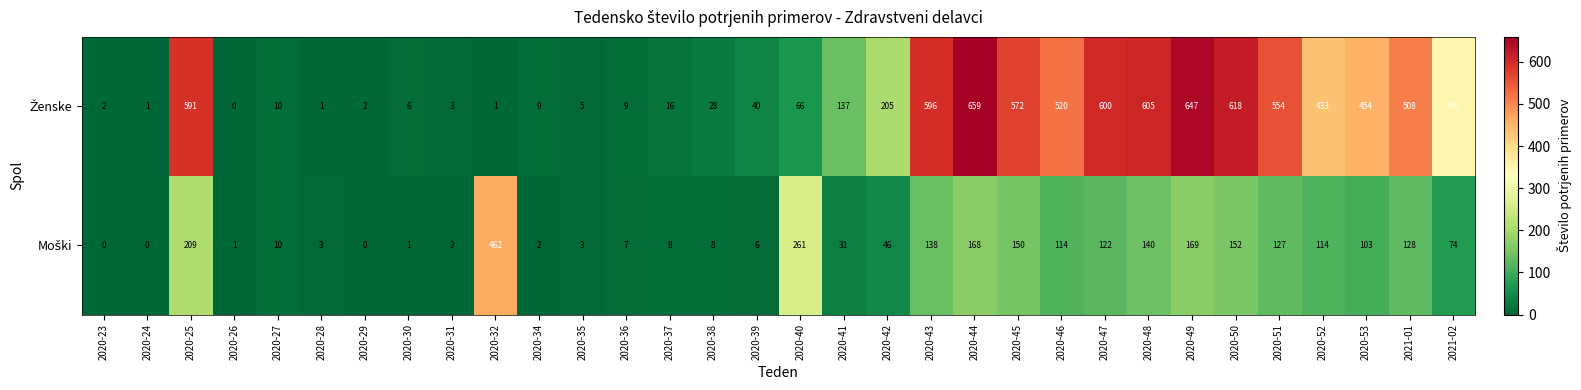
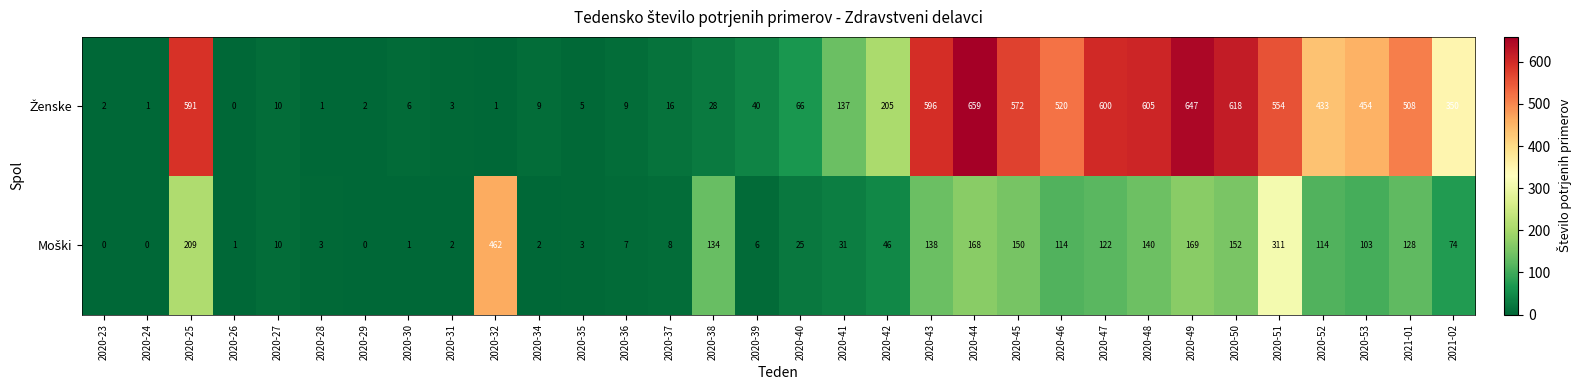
  {
    "Ženske": {
      "2020-23": 2,
      "2020-24": 1,
      "2020-25": 591,
      "2020-26": 0,
      "2020-27": 10,
      "2020-28": 1,
      "2020-29": 2,
      "2020-30": 6,
      "2020-31": 3,
      "2020-32": 1,
      "2020-34": 9,
      "2020-35": 5,
      "2020-36": 9,
      "2020-37": 16,
      "2020-38": 28,
      "2020-39": 40,
      "2020-40": 66,
      "2020-41": 137,
      "2020-42": 205,
      "2020-43": 596,
      "2020-44": 659,
      "2020-45": 572,
      "2020-46": 520,
      "2020-47": 600,
      "2020-48": 605,
      "2020-49": 647,
      "2020-50": 618,
      "2020-51": 554,
      "2020-52": 433,
      "2020-53": 454,
      "2021-01": 508,
      "2021-02": 350
    },
    "Moški": {
      "2020-23": 0,
      "2020-24": 0,
      "2020-25": 209,
      "2020-26": 1,
      "2020-27": 10,
      "2020-28": 3,
      "2020-29": 0,
      "2020-30": 1,
      "2020-31": 2,
      "2020-32": 462,
      "2020-34": 2,
      "2020-35": 3,
      "2020-36": 7,
      "2020-37": 8,
-     "2020-38": 8,
+     "2020-38": 134,
      "2020-39": 6,
-     "2020-40": 261,
+     "2020-40": 25,
      "2020-41": 31,
      "2020-42": 46,
      "2020-43": 138,
      "2020-44": 168,
      "2020-45": 150,
      "2020-46": 114,
      "2020-47": 122,
      "2020-48": 140,
      "2020-49": 169,
      "2020-50": 152,
-     "2020-51": 127,
+     "2020-51": 311,
      "2020-52": 114,
      "2020-53": 103,
      "2021-01": 128,
      "2021-02": 74
    }
  }
